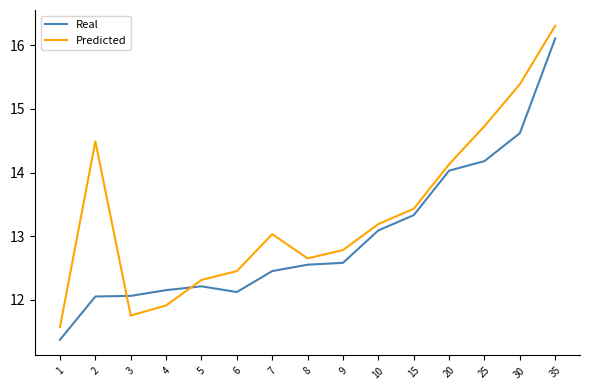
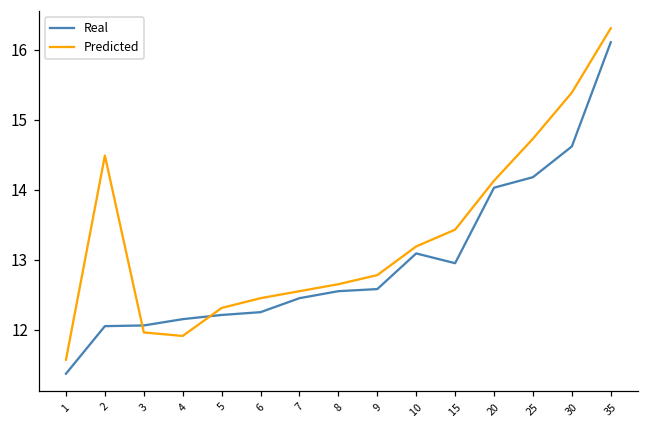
  {
    "Real": {
      "1": 11.4,
      "2": 12.1,
      "3": 12.1,
      "4": 12.2,
      "5": 12.2,
-     "6": 12.1,
+     "6": 12.3,
      "7": 12.5,
      "8": 12.6,
      "9": 12.6,
      "10": 13.1,
-     "15": 13.3,
+     "15": 13.0,
      "20": 14.0,
      "25": 14.2,
      "30": 14.6,
      "35": 16.1
    },
    "Predicted": {
      "1": 11.6,
      "2": 14.5,
-     "3": 11.8,
+     "3": 12.0,
      "4": 11.9,
      "5": 12.3,
      "6": 12.5,
-     "7": 13.0,
+     "7": 12.6,
      "8": 12.7,
      "9": 12.8,
      "10": 13.2,
      "15": 13.4,
      "20": 14.1,
      "25": 14.7,
      "30": 15.4,
      "35": 16.3
    }
  }
